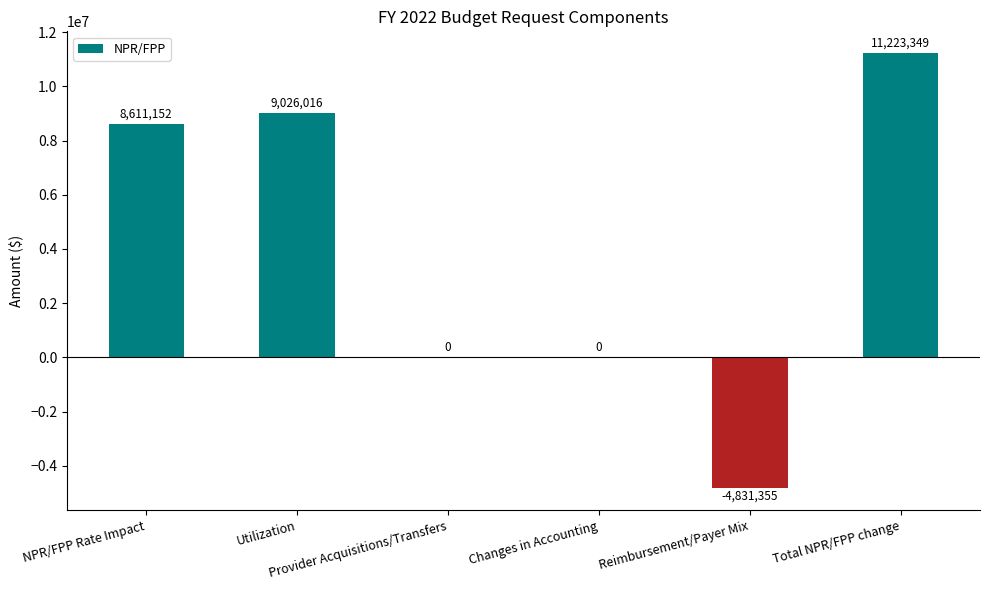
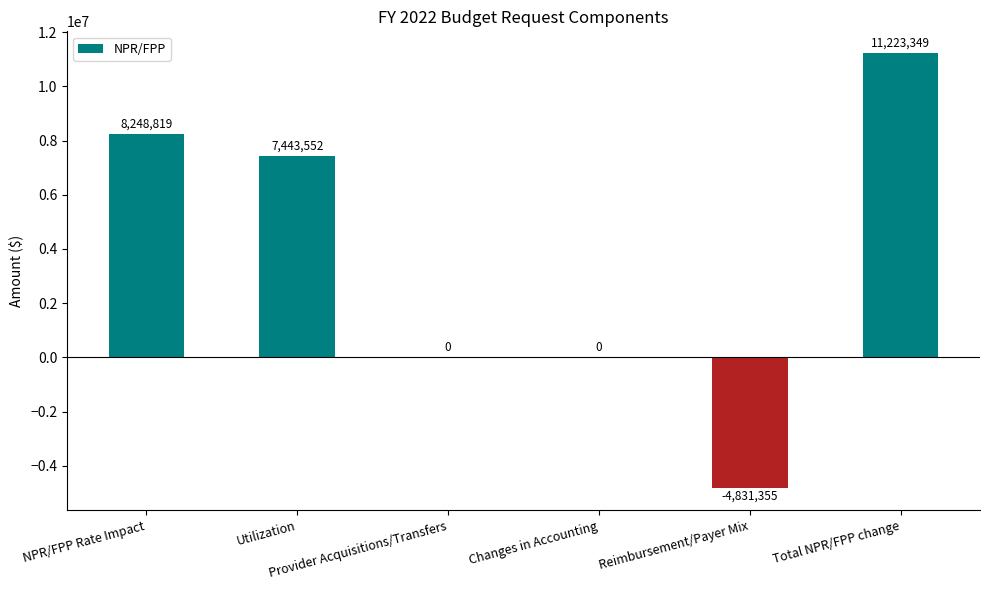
  {
-   "NPR/FPP Rate Impact": "8,611,152",
-   "Utilization": "9,026,016",
+   "NPR/FPP Rate Impact": "8,248,819",
+   "Utilization": "7,443,552",
    "Provider Acquisitions/Transfers": "0",
    "Changes in Accounting": "0",
    "Reimbursement/Payer Mix": "-4,831,355",
    "Total NPR/FPP change": "11,223,349"
  }
